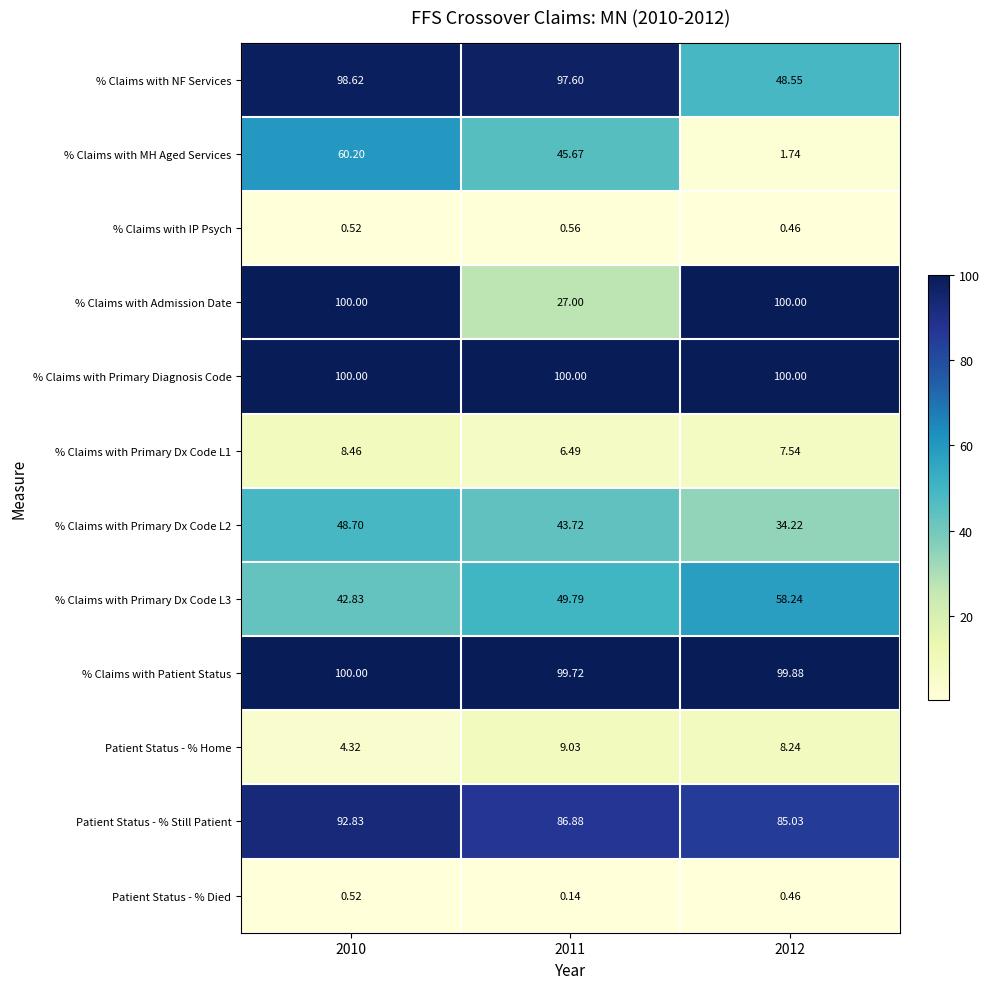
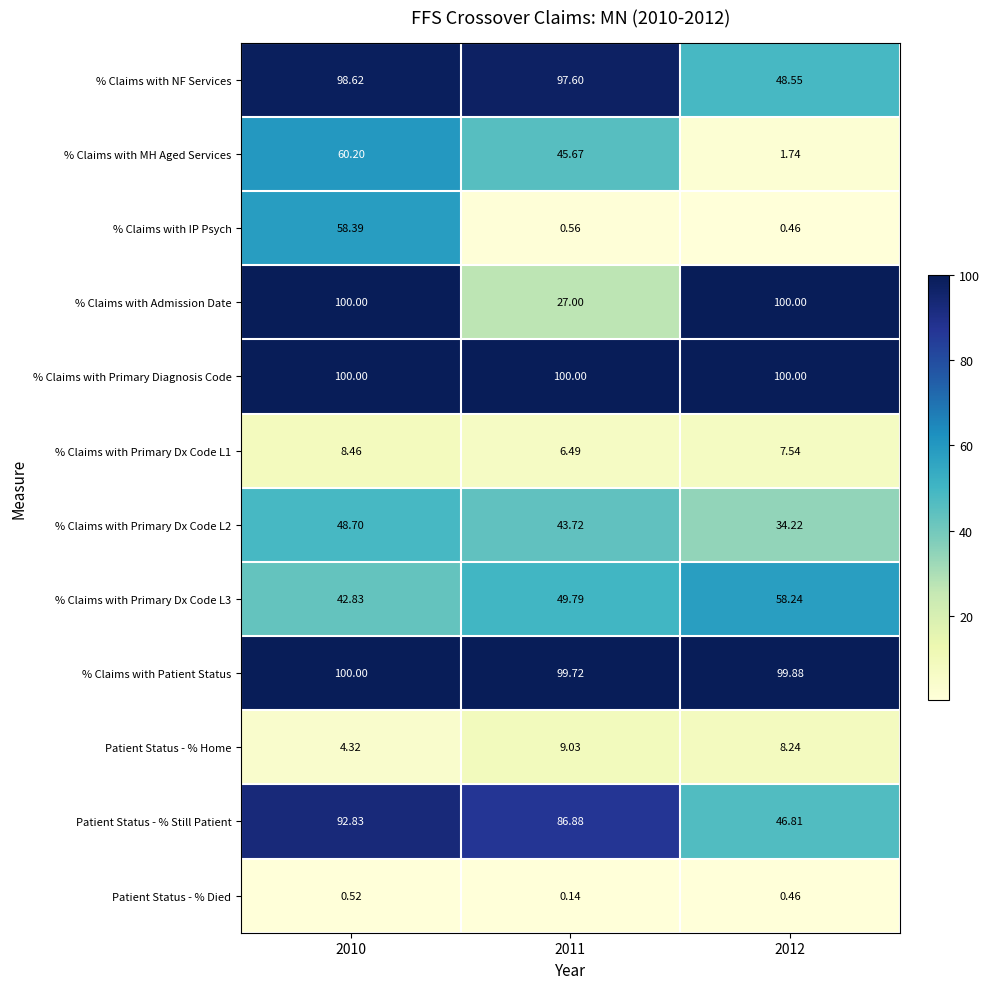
  {
    "% Claims with NF Services": {
      "2010": 98.62,
      "2011": 97.60,
      "2012": 48.55
    },
    "% Claims with MH Aged Services": {
      "2010": 60.20,
      "2011": 45.67,
      "2012": 1.74
    },
    "% Claims with IP Psych": {
-     "2010": 0.52,
+     "2010": 58.39,
      "2011": 0.56,
      "2012": 0.46
    },
    "% Claims with Admission Date": {
      "2010": 100.00,
      "2011": 27.00,
      "2012": 100.00
    },
    "% Claims with Primary Diagnosis Code": {
      "2010": 100.00,
      "2011": 100.00,
      "2012": 100.00
    },
    "% Claims with Primary Dx Code L1": {
      "2010": 8.46,
      "2011": 6.49,
      "2012": 7.54
    },
    "% Claims with Primary Dx Code L2": {
      "2010": 48.70,
      "2011": 43.72,
      "2012": 34.22
    },
    "% Claims with Primary Dx Code L3": {
      "2010": 42.83,
      "2011": 49.79,
      "2012": 58.24
    },
    "% Claims with Patient Status": {
      "2010": 100.00,
      "2011": 99.72,
      "2012": 99.88
    },
    "Patient Status - % Home": {
      "2010": 4.32,
      "2011": 9.03,
      "2012": 8.24
    },
    "Patient Status - % Still Patient": {
      "2010": 92.83,
      "2011": 86.88,
-     "2012": 85.03
+     "2012": 46.81
    },
    "Patient Status - % Died": {
      "2010": 0.52,
      "2011": 0.14,
      "2012": 0.46
    }
  }
